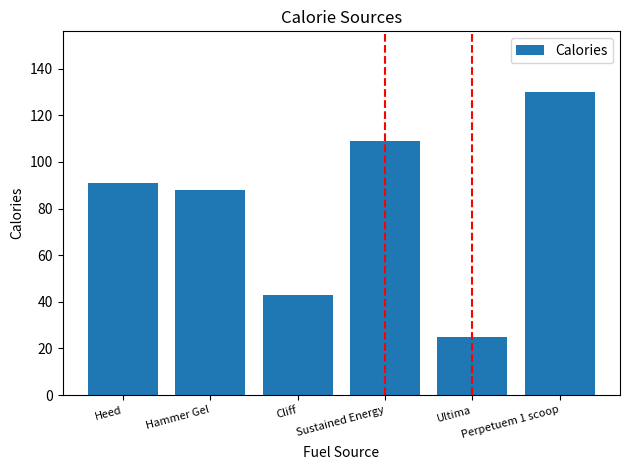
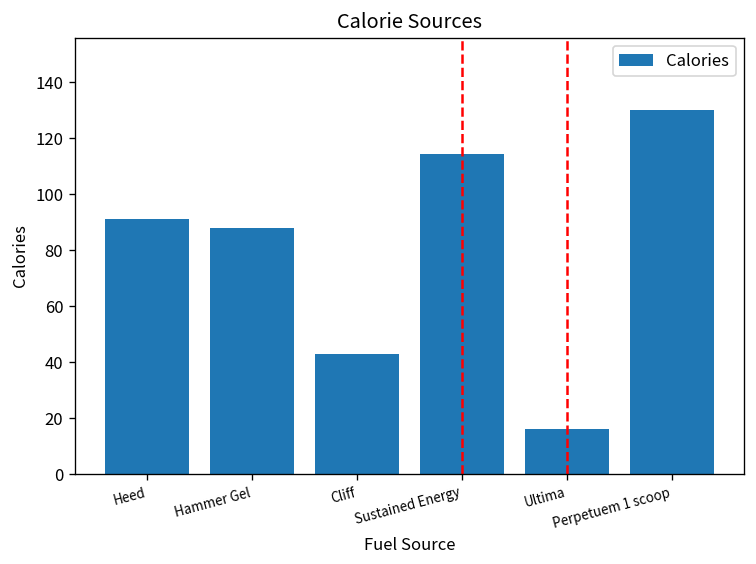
  {
    "Heed": 91,
    "Hammer Gel": 88,
    "Cliff": 43,
-   "Sustained Energy": 109,
-   "Ultima": 25,
+   "Sustained Energy": 114,
+   "Ultima": 16,
    "Perpetuem 1 scoop": 130
  }
